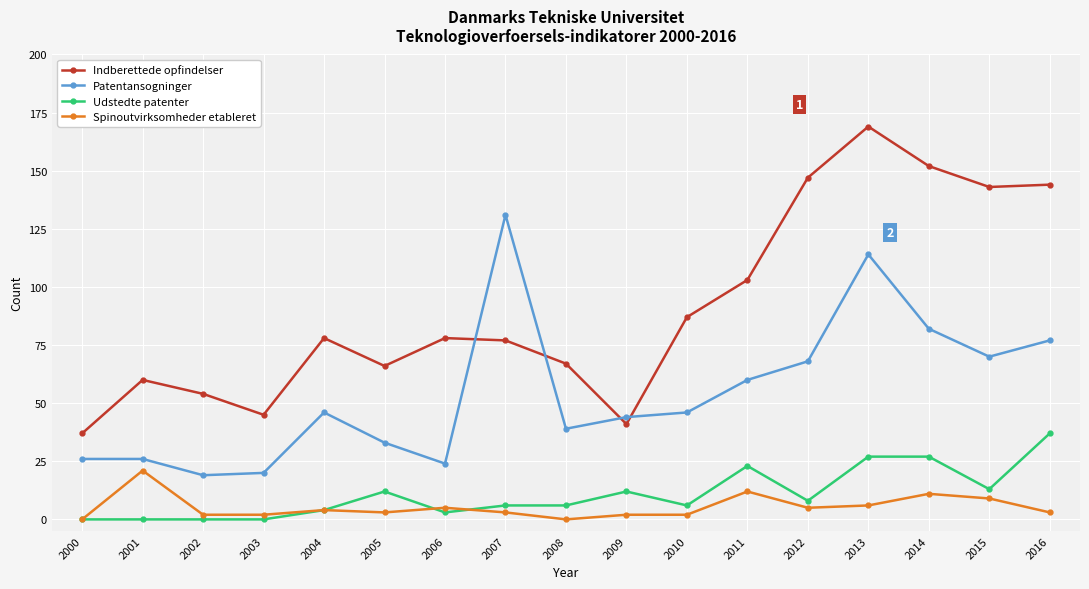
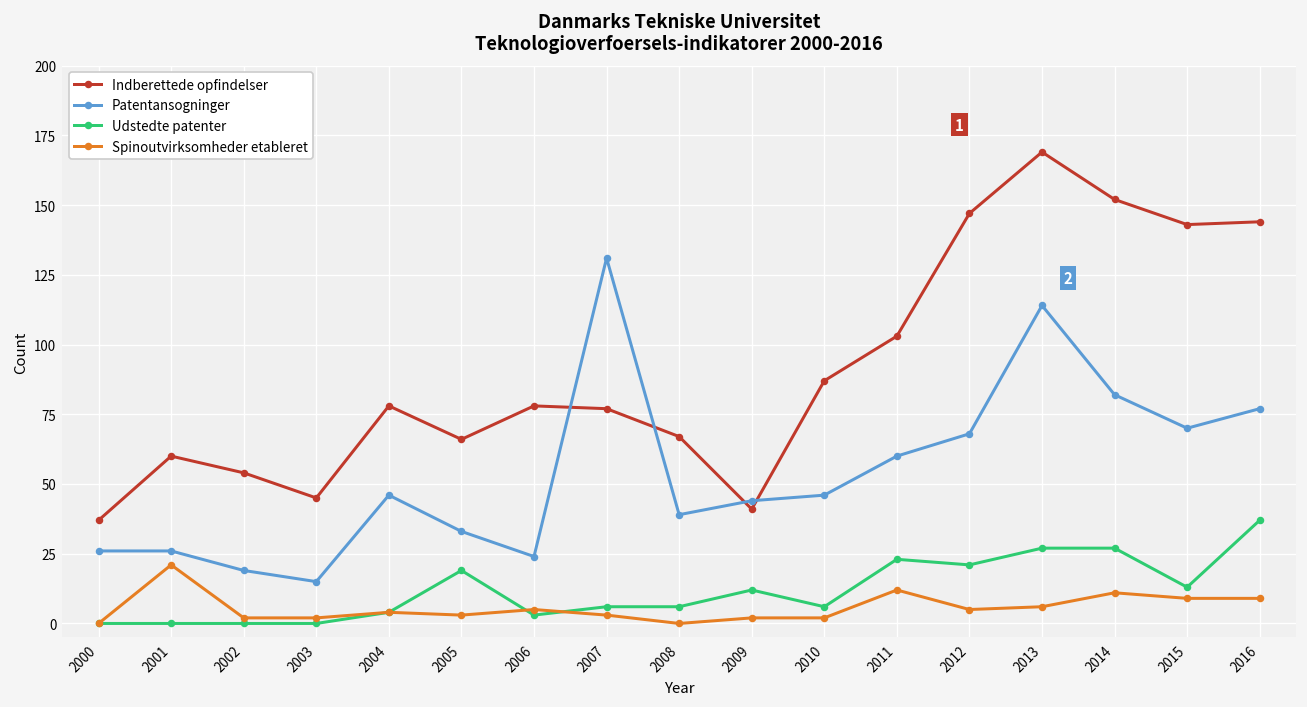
  {
    "Indberettede opfindelser": {
      "2000": 37,
      "2001": 60,
      "2002": 54,
      "2003": 45,
      "2004": 78,
      "2005": 66,
      "2006": 78,
      "2007": 77,
      "2008": 67,
      "2009": 41,
      "2010": 87,
      "2011": 103,
      "2012": 147,
      "2013": 169,
      "2014": 152,
      "2015": 143,
      "2016": 144
    },
    "Patentansogninger": {
      "2000": 26,
      "2001": 26,
      "2002": 19,
-     "2003": 20,
+     "2003": 15,
      "2004": 46,
      "2005": 33,
      "2006": 24,
      "2007": 131,
      "2008": 39,
      "2009": 44,
      "2010": 46,
      "2011": 60,
      "2012": 68,
      "2014": 82,
      "2015": 70,
      "2016": 77
    },
    "Udstedte patenter": {
      "2001": 0,
      "2002": 0,
      "2003": 0,
-     "2005": 12,
+     "2005": 19,
      "2006": 3,
      "2007": 6,
      "2008": 6,
      "2009": 12,
      "2010": 6,
      "2011": 23,
-     "2012": 8,
+     "2012": 21,
      "2013": 27,
      "2014": 27,
      "2015": 13,
      "2016": 37
    },
    "Spinoutvirksomheder etableret": {
      "2001": 21,
      "2002": 2,
      "2003": 2,
      "2005": 3,
      "2006": 5,
      "2007": 3,
      "2008": 0,
      "2009": 2,
      "2010": 2,
      "2011": 12,
      "2012": 5,
      "2013": 6,
      "2014": 11,
      "2015": 9,
-     "2016": 3
+     "2016": 9
    }
  }
